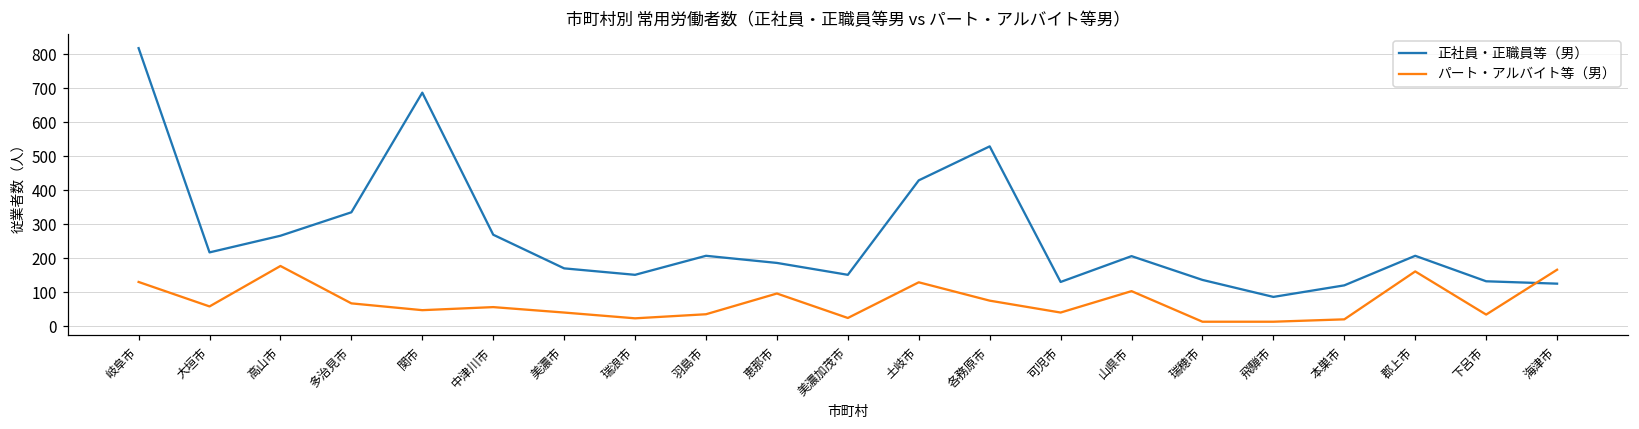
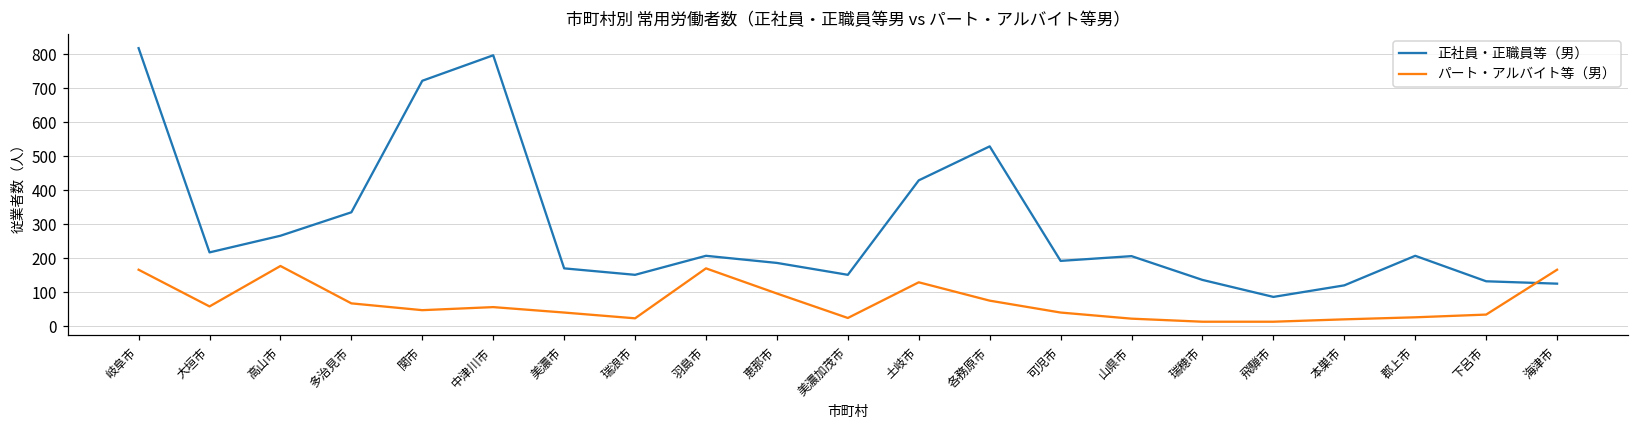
  {
    "正社員・正職員等（男）": {
      "岐阜市": 820,
      "大垣市": 220,
      "高山市": 270,
      "多治見市": 340,
-     "関市": 690,
-     "中津川市": 270,
+     "関市": 720,
+     "中津川市": 800,
      "美濃市": 170,
      "瑞浪市": 150,
      "羽島市": 210,
      "恵那市": 190,
      "美濃加茂市": 150,
      "土岐市": 430,
      "各務原市": 530,
-     "可児市": 130,
+     "可児市": 190,
      "山県市": 210,
      "瑞穂市": 140,
      "飛騨市": 90,
      "本巣市": 120,
      "郡上市": 210,
      "下呂市": 130,
      "海津市": 130
    },
    "パート・アルバイト等（男）": {
-     "岐阜市": 130,
+     "岐阜市": 170,
      "大垣市": 60,
      "高山市": 180,
      "多治見市": 70,
      "関市": 50,
      "中津川市": 60,
      "美濃市": 40,
      "瑞浪市": 20,
-     "羽島市": 40,
+     "羽島市": 170,
      "恵那市": 100,
      "美濃加茂市": 20,
      "土岐市": 130,
      "各務原市": 80,
      "可児市": 40,
-     "山県市": 100,
+     "山県市": 20,
      "瑞穂市": 10,
      "飛騨市": 10,
      "本巣市": 20,
-     "郡上市": 160,
+     "郡上市": 30,
      "下呂市": 30,
      "海津市": 170
    }
  }
